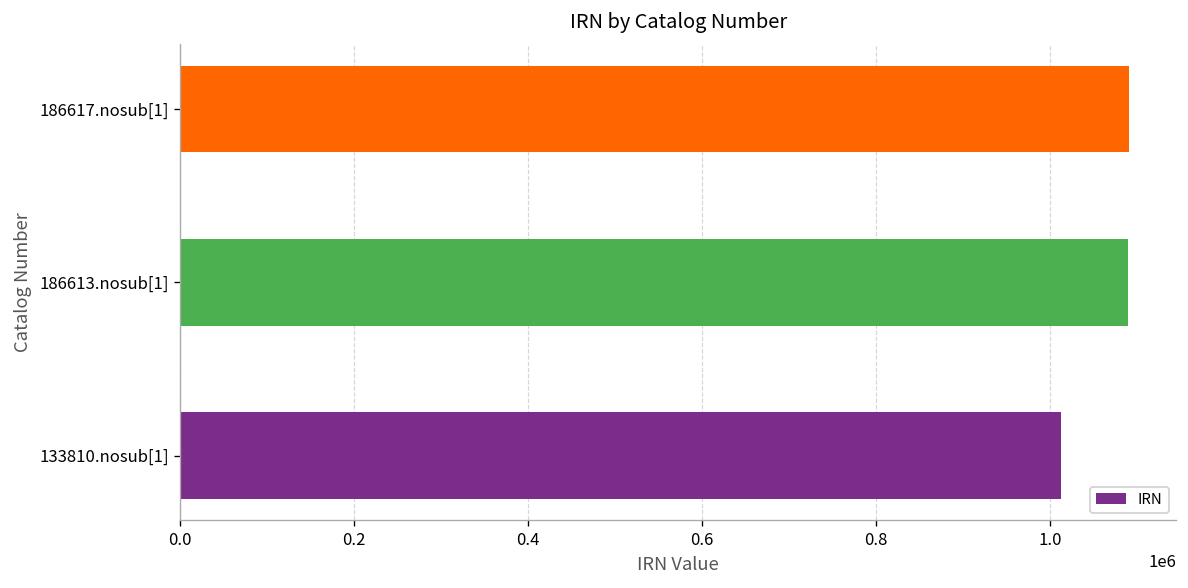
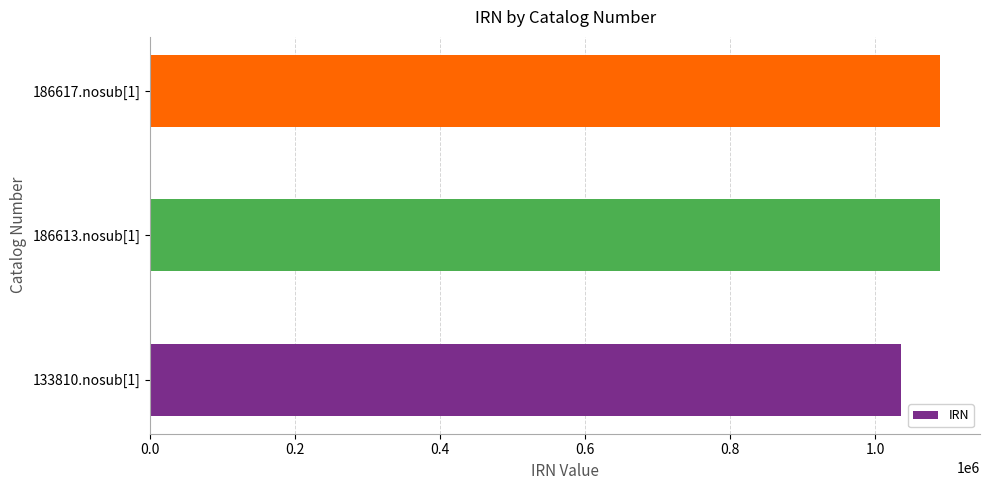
  {
    "186617.nosub[1]": 1090000,
    "186613.nosub[1]": 1090000,
-   "133810.nosub[1]": 1010000
+   "133810.nosub[1]": 1040000
  }
